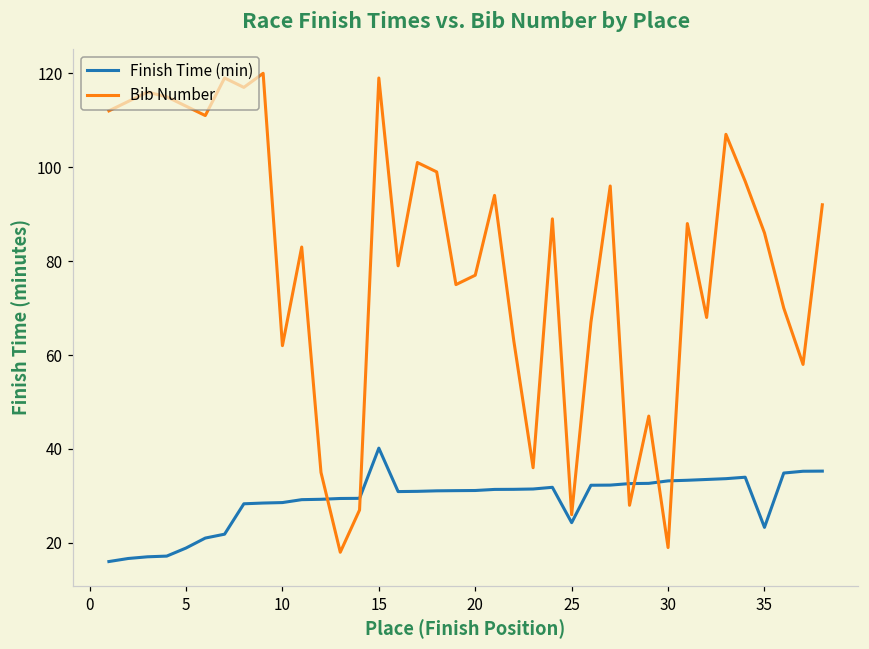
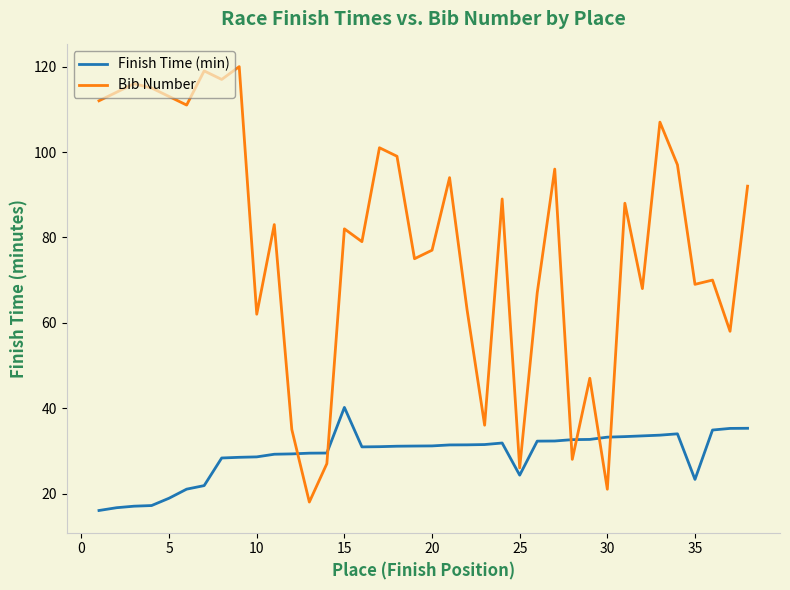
  {
    "Finish Time (min)": {
      "5": 19,
      "10": 29,
      "15": 40,
      "20": 31,
      "25": 24,
      "30": 33,
      "35": 23
    },
    "Bib Number": {
      "10": 62,
-     "15": 119,
+     "15": 82,
      "20": 77,
      "25": 26,
-     "30": 19,
-     "35": 86
+     "30": 21,
+     "35": 69
    }
  }
